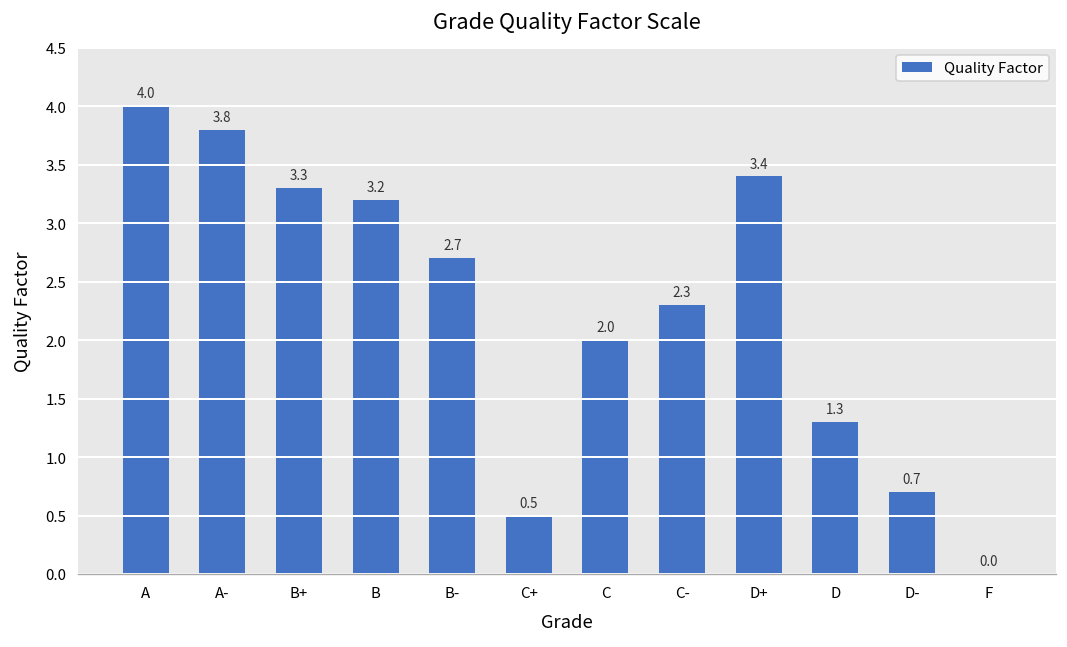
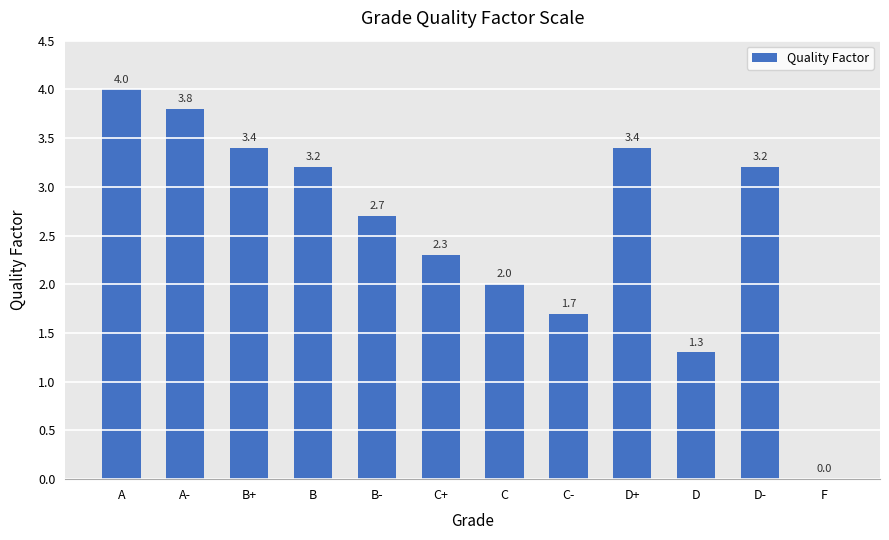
  {
    "A": 4.0,
    "A-": 3.8,
-   "B+": 3.3,
+   "B+": 3.4,
    "B": 3.2,
    "B-": 2.7,
-   "C+": 0.5,
+   "C+": 2.3,
    "C": 2.0,
-   "C-": 2.3,
+   "C-": 1.7,
    "D+": 3.4,
    "D": 1.3,
-   "D-": 0.7,
+   "D-": 3.2,
    "F": 0.0
  }
